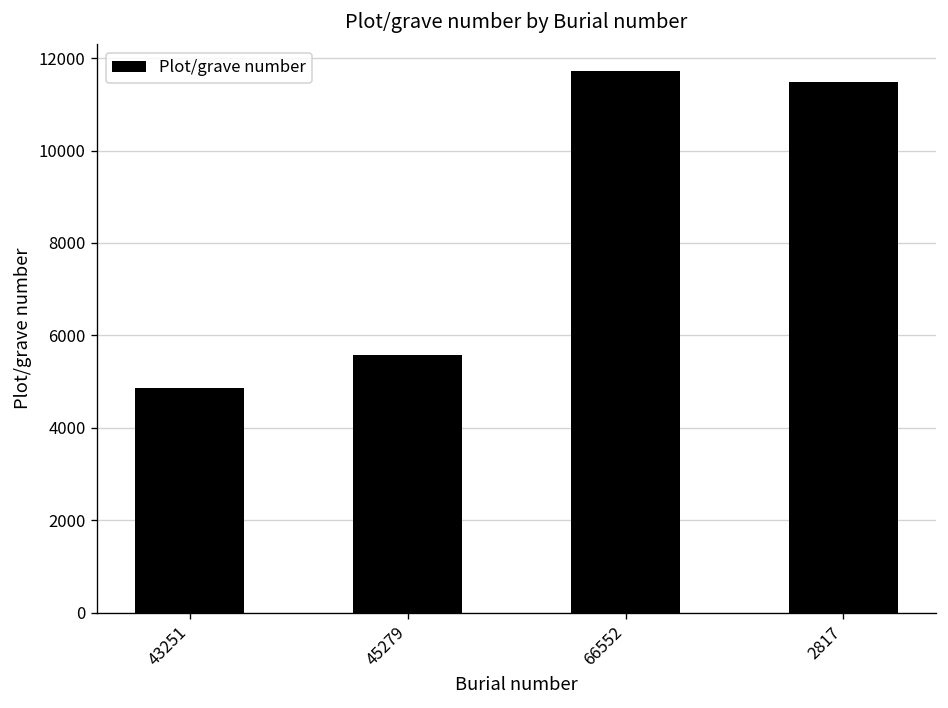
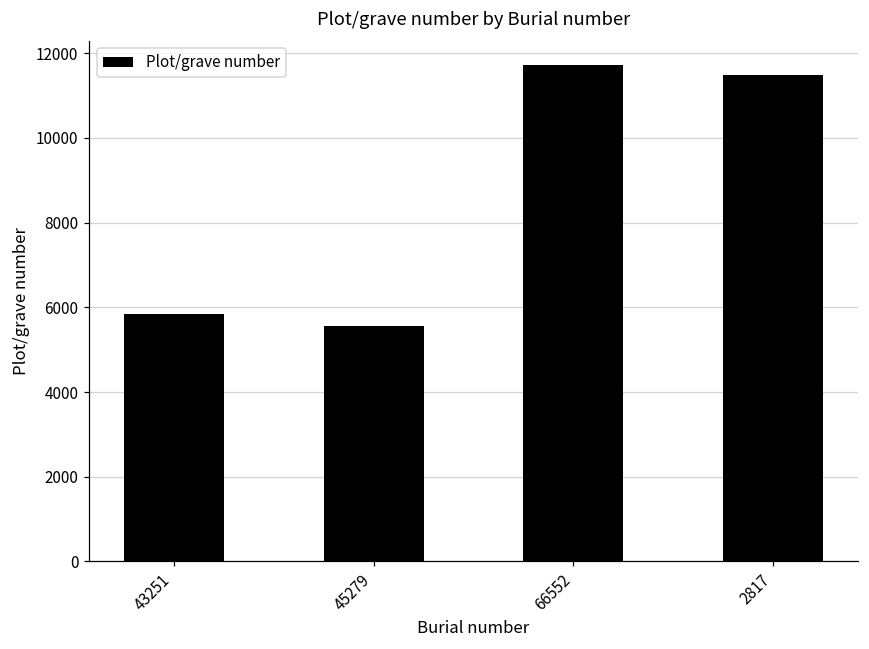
  {
-   "43251": 4900,
+   "43251": 5800,
    "45279": 5600,
    "66552": 11700,
    "2817": 11500
  }
